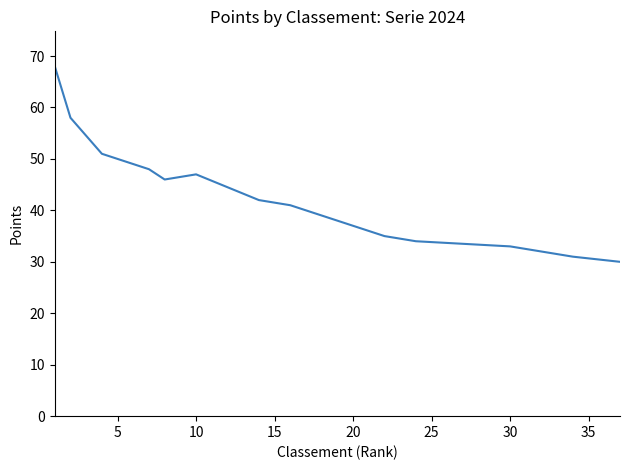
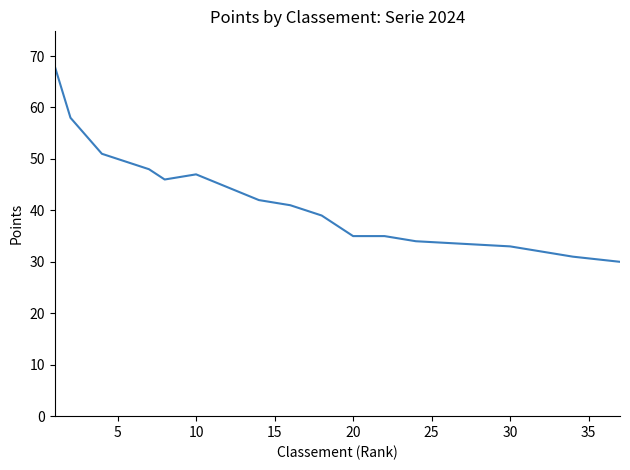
  {
    "10": 47,
-   "20": 37,
+   "20": 35,
    "30": 33
  }
